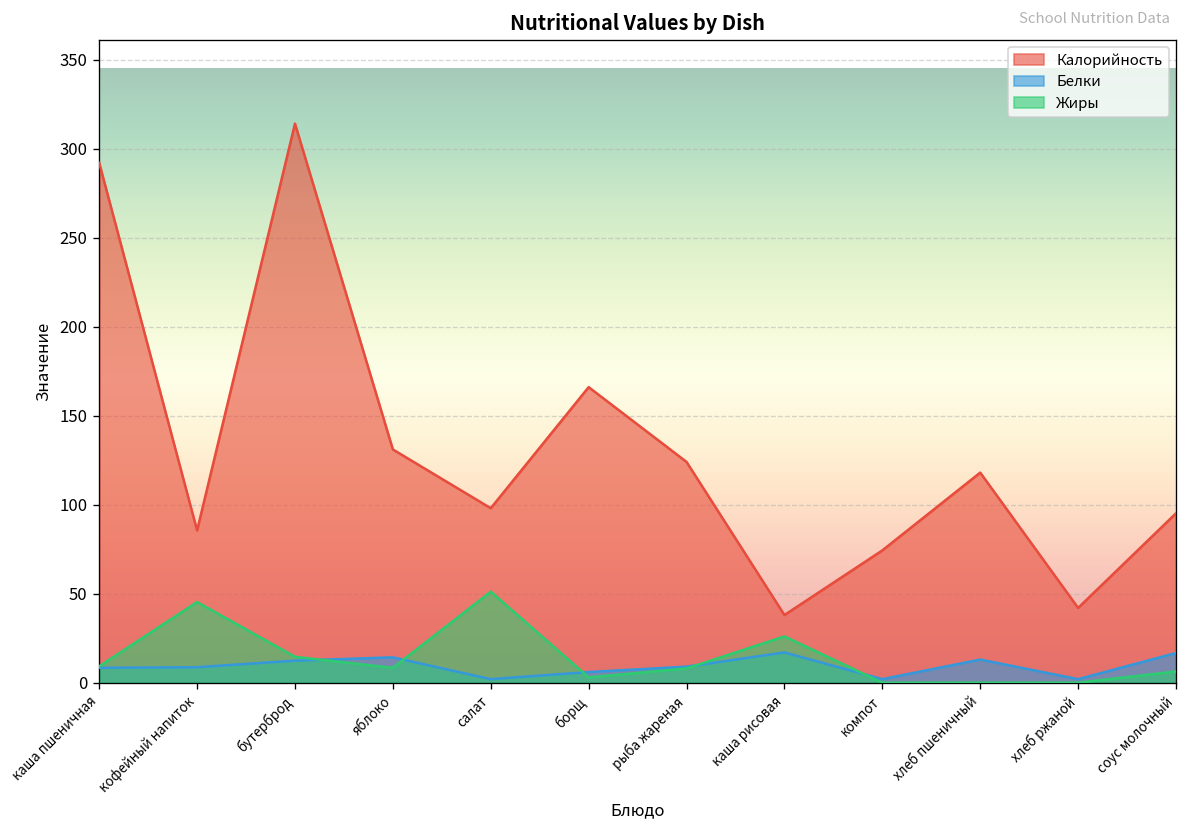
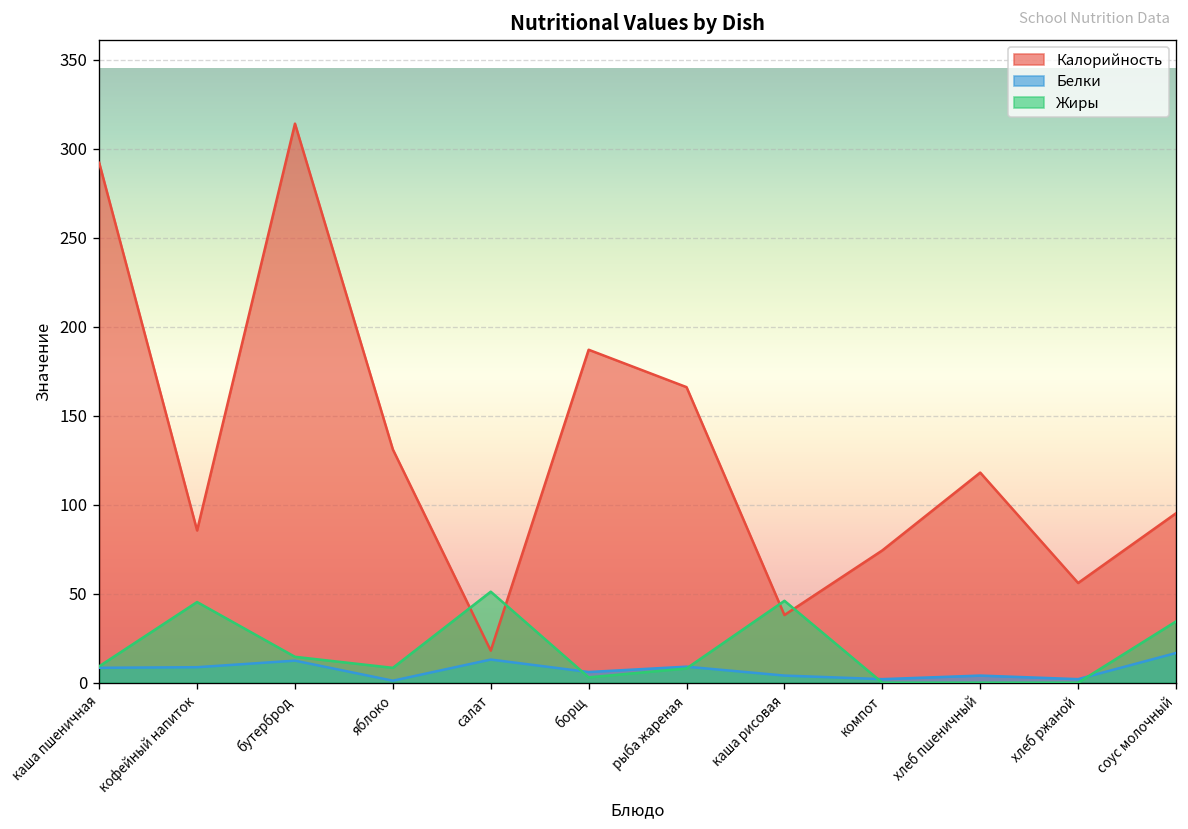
  {
    "Калорийность": {
      "каша пшеничная": 292,
      "кофейный напиток": 86,
      "бутерброд": 314,
      "яблоко": 131,
-     "салат": 98,
-     "борщ": 166,
-     "рыба жареная": 124,
+     "салат": 18,
+     "борщ": 187,
+     "рыба жареная": 166,
      "каша рисовая": 38,
      "компот": 74,
      "хлеб пшеничный": 118,
-     "хлеб ржаной": 42,
+     "хлеб ржаной": 56,
      "соус молочный": 95
    },
    "Белки": {
      "кофейный напиток": 9,
      "бутерброд": 12,
-     "яблоко": 14,
-     "салат": 2,
+     "яблоко": 1,
+     "салат": 13,
      "борщ": 6,
-     "каша рисовая": 17,
+     "каша рисовая": 4,
      "компот": 2,
-     "хлеб пшеничный": 13,
+     "хлеб пшеничный": 4,
      "хлеб ржаной": 2,
      "соус молочный": 17
    },
    "Жиры": {
      "кофейный напиток": 45,
      "бутерброд": 15,
      "яблоко": 8,
      "салат": 51,
      "борщ": 3,
-     "каша рисовая": 26,
+     "каша рисовая": 46,
      "компот": 0,
      "хлеб пшеничный": 0,
      "хлеб ржаной": 0,
-     "соус молочный": 6
+     "соус молочный": 34
    }
  }
